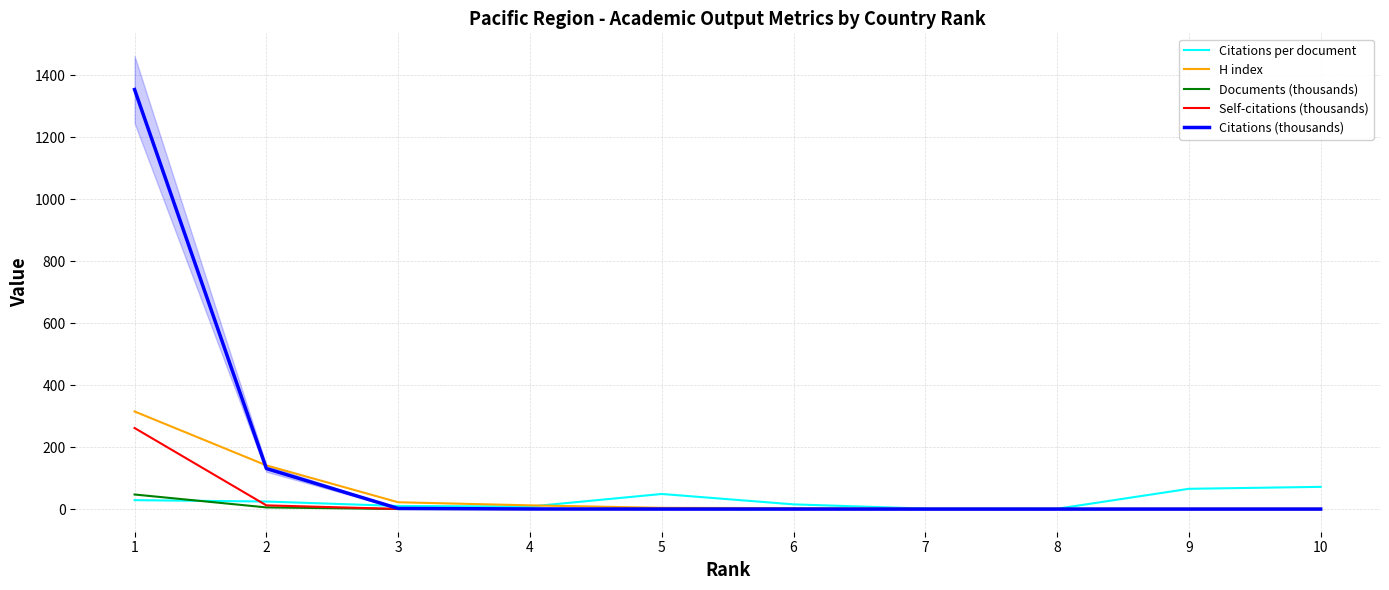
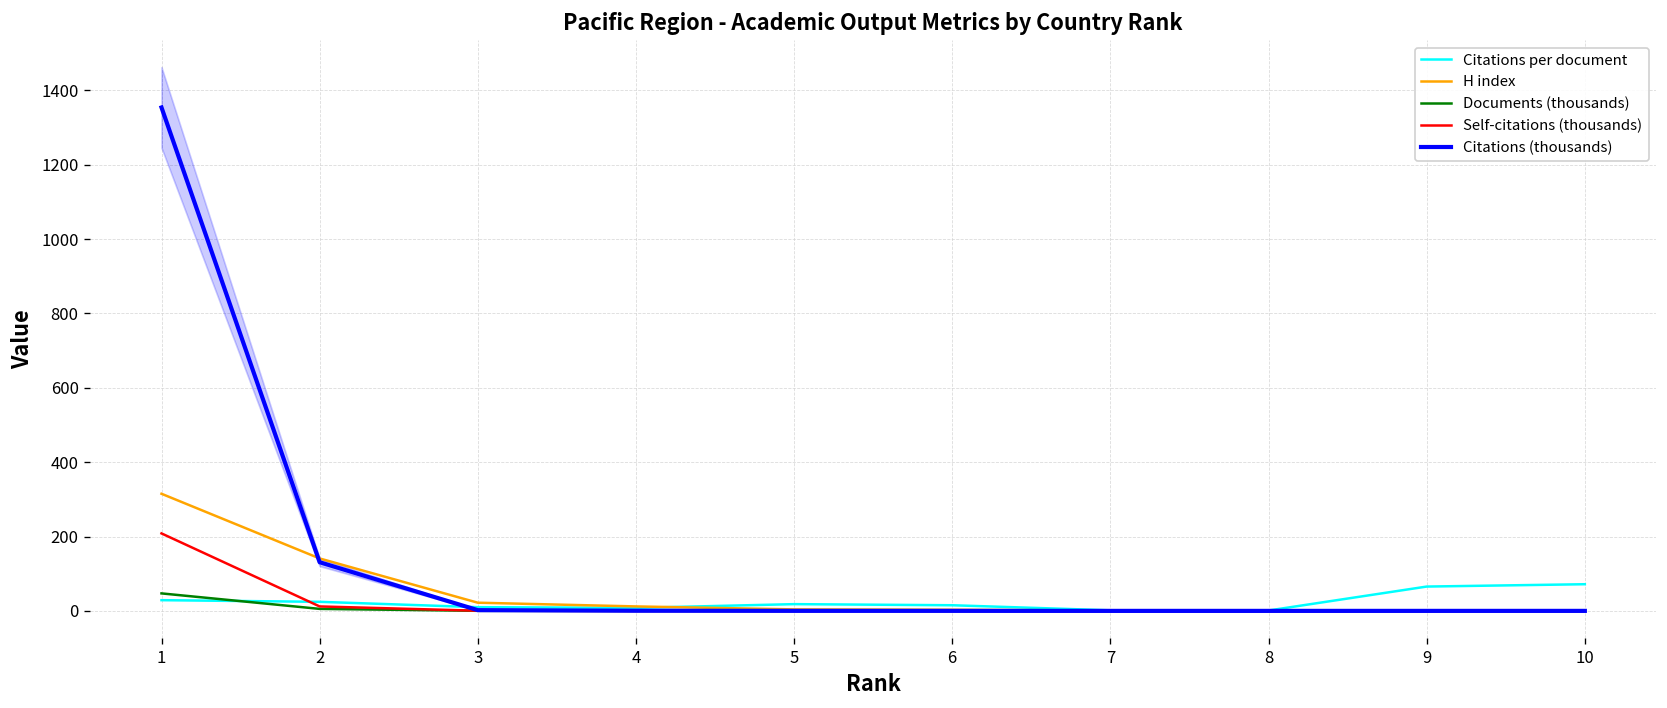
  {
    "Citations per document": {
      "1": 30,
      "2": 20,
-     "5": 50,
+     "5": 20,
      "6": 20,
      "9": 70,
      "10": 70
    },
    "H index": {
      "1": 320,
      "3": 20
    },
    "Documents (thousands)": {
      "1": 50
    },
    "Self-citations (thousands)": {
-     "1": 260
+     "1": 210
    }
  }
